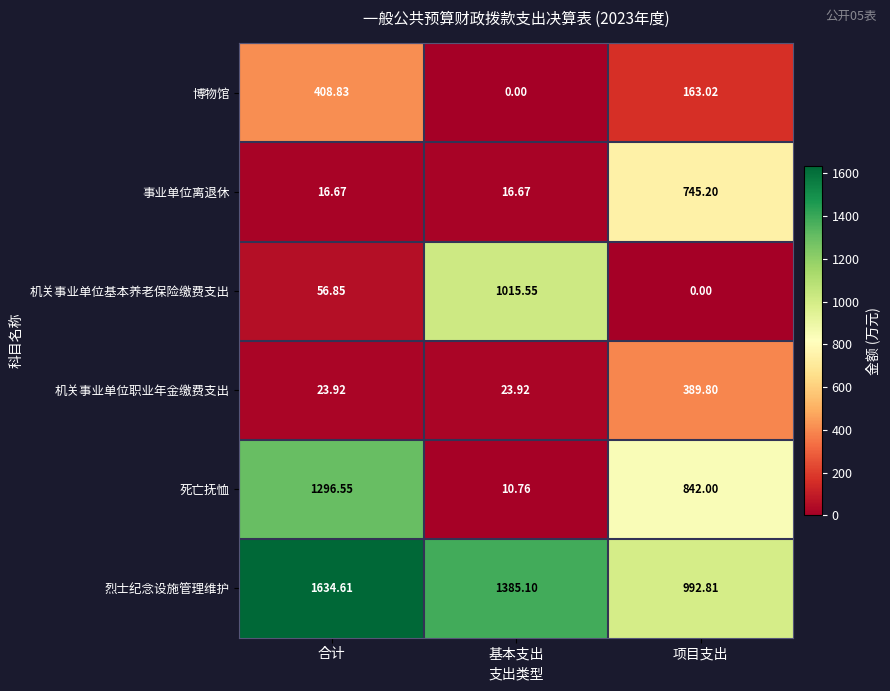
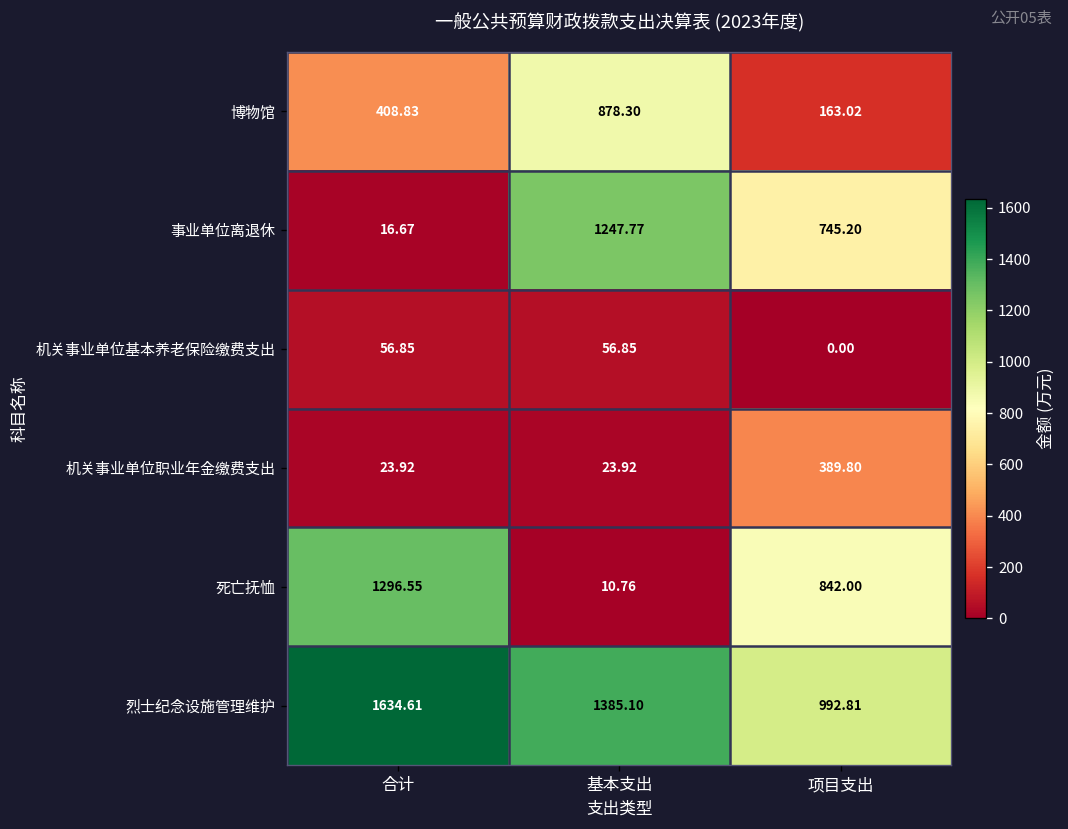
  {
    "博物馆": {
      "合计": 408.83,
-     "基本支出": 0.00,
+     "基本支出": 878.30,
      "项目支出": 163.02
    },
    "事业单位离退休": {
      "合计": 16.67,
-     "基本支出": 16.67,
+     "基本支出": 1247.77,
      "项目支出": 745.20
    },
    "机关事业单位基本养老保险缴费支出": {
      "合计": 56.85,
-     "基本支出": 1015.55,
+     "基本支出": 56.85,
      "项目支出": 0.00
    },
    "机关事业单位职业年金缴费支出": {
      "合计": 23.92,
      "基本支出": 23.92,
      "项目支出": 389.80
    },
    "死亡抚恤": {
      "合计": 1296.55,
      "基本支出": 10.76,
      "项目支出": 842.00
    },
    "烈士纪念设施管理维护": {
      "合计": 1634.61,
      "基本支出": 1385.10,
      "项目支出": 992.81
    }
  }
